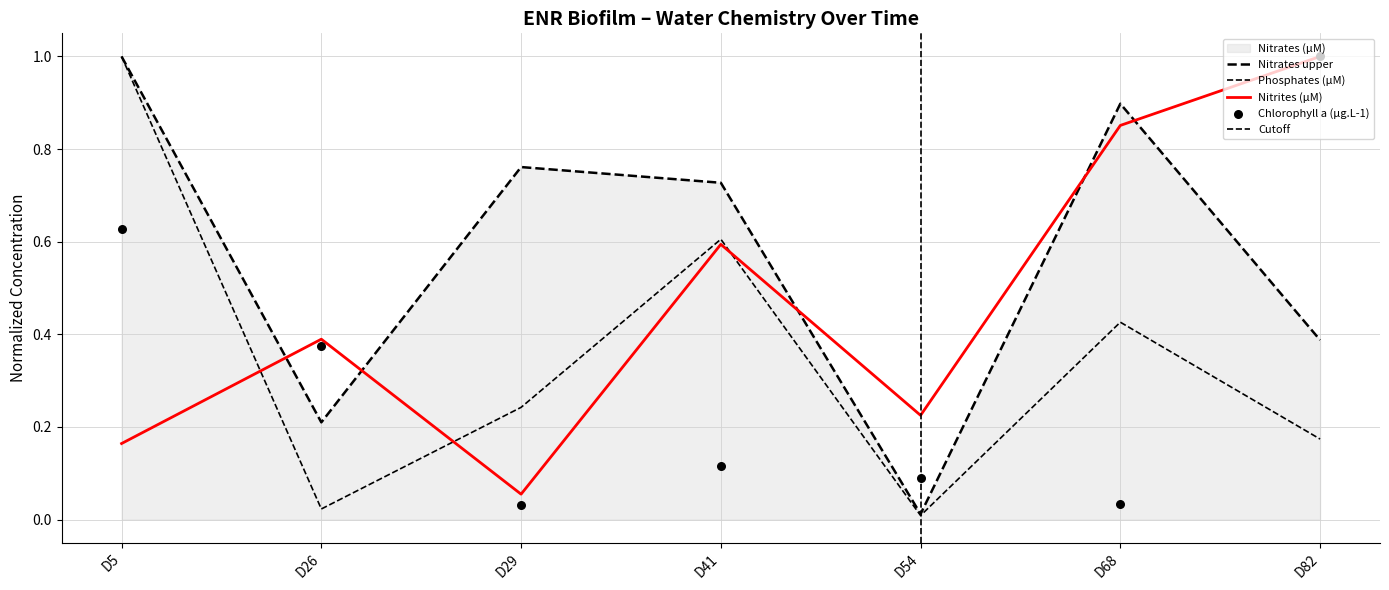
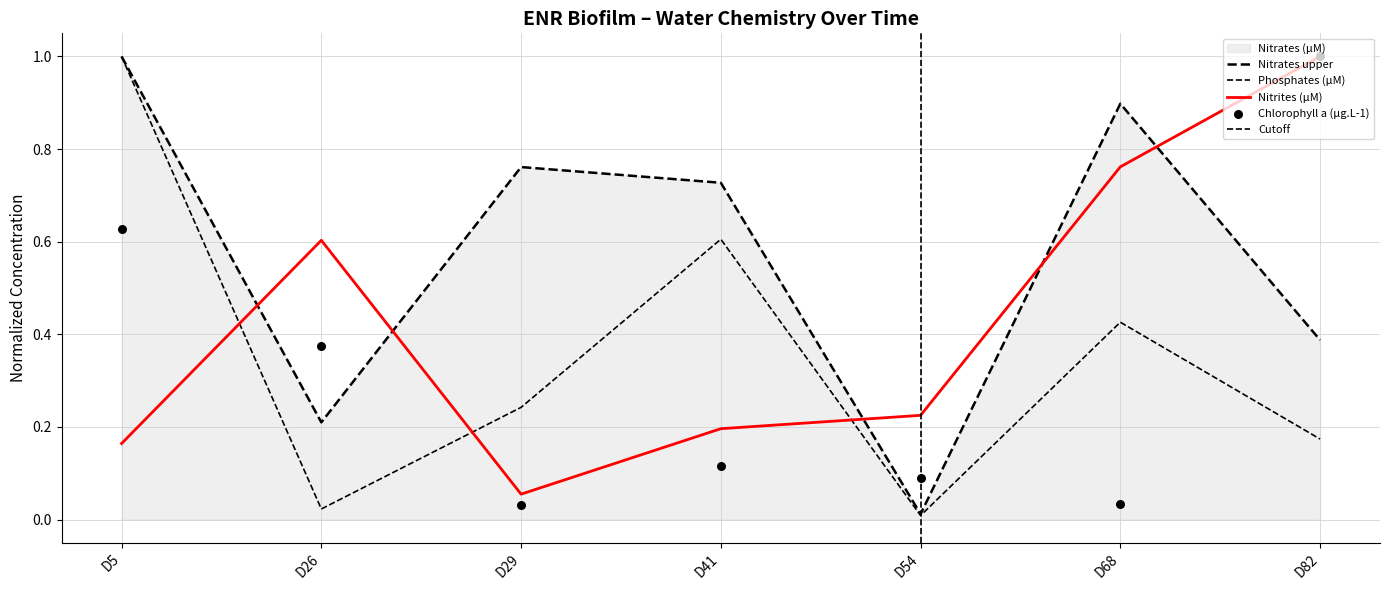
  {
    "Nitrates (µM)": {
      "D26": 0.21,
      "D29": 0.76,
      "D41": 0.73,
      "D68": 0.90,
      "D82": 0.39
    },
    "Nitrites (µM)": {
      "D5": 0.16,
-     "D26": 0.39,
+     "D26": 0.60,
      "D29": 0.05,
-     "D41": 0.59,
+     "D41": 0.20,
      "D54": 0.23,
-     "D68": 0.85
+     "D68": 0.76
    }
  }
